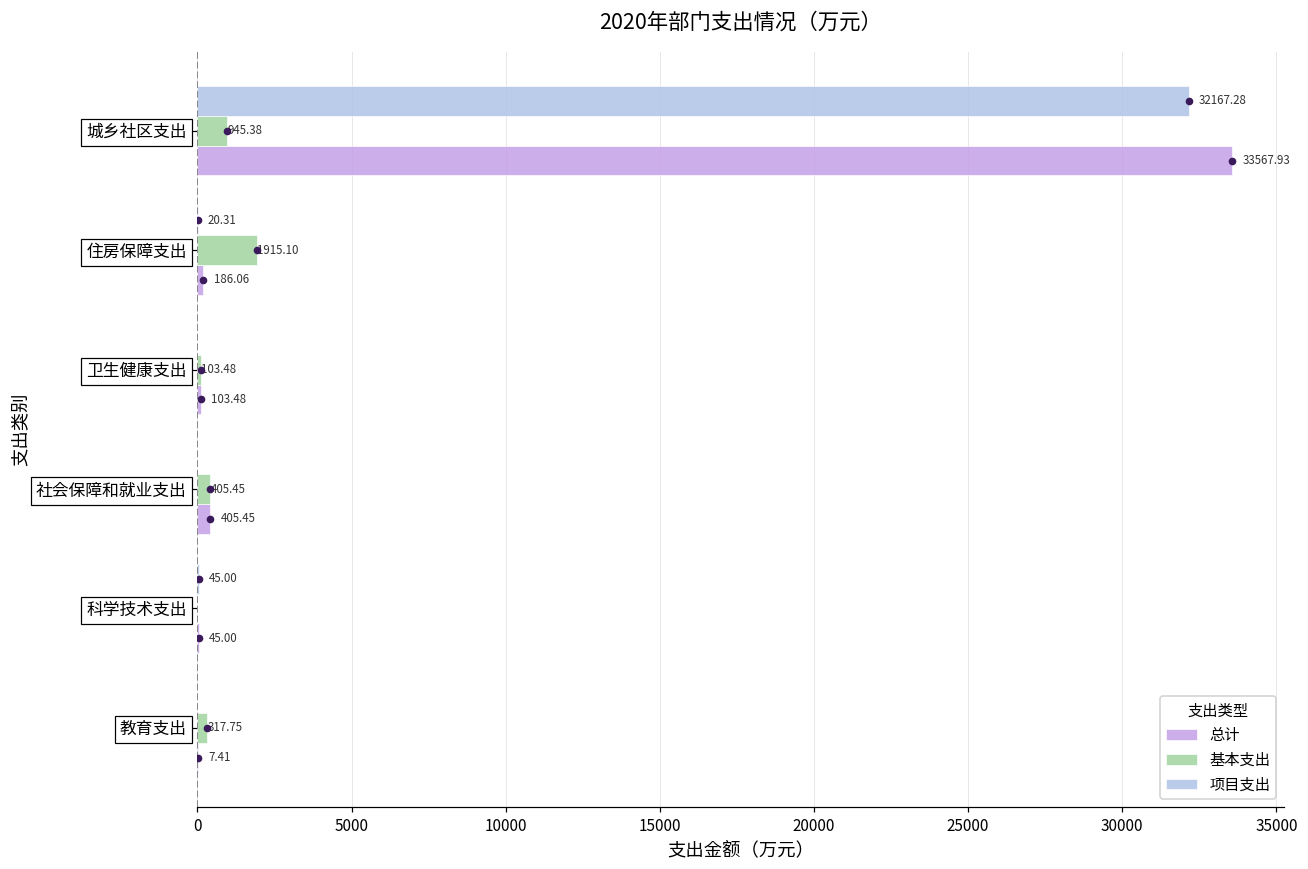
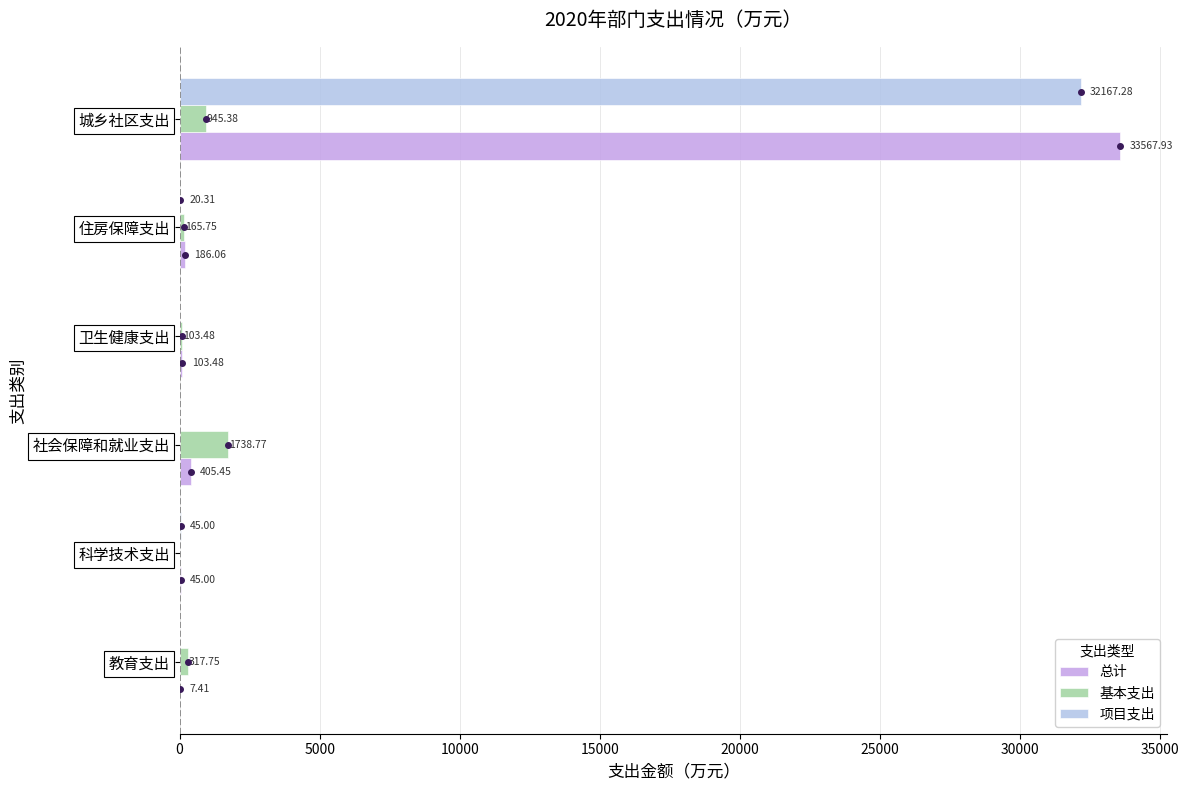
  {
    "基本支出": {
-     "住房保障支出": 1915.10,
-     "社会保障和就业支出": 405.45
+     "住房保障支出": 165.75,
+     "社会保障和就业支出": 1738.77
    }
  }
